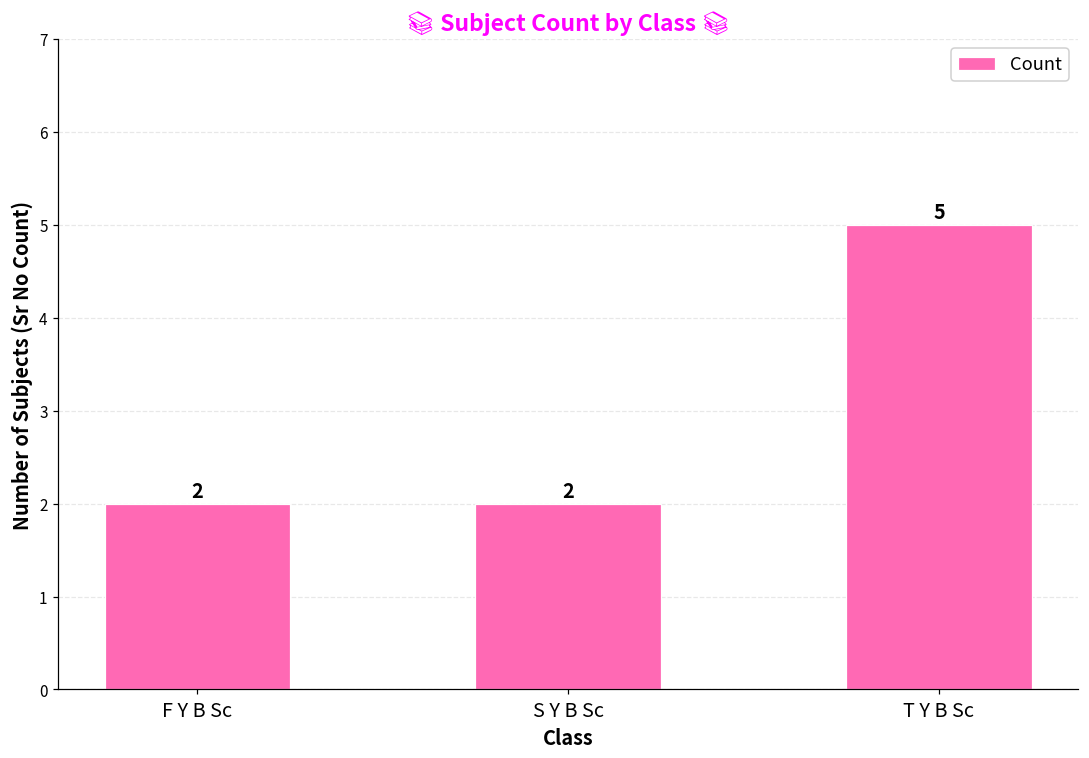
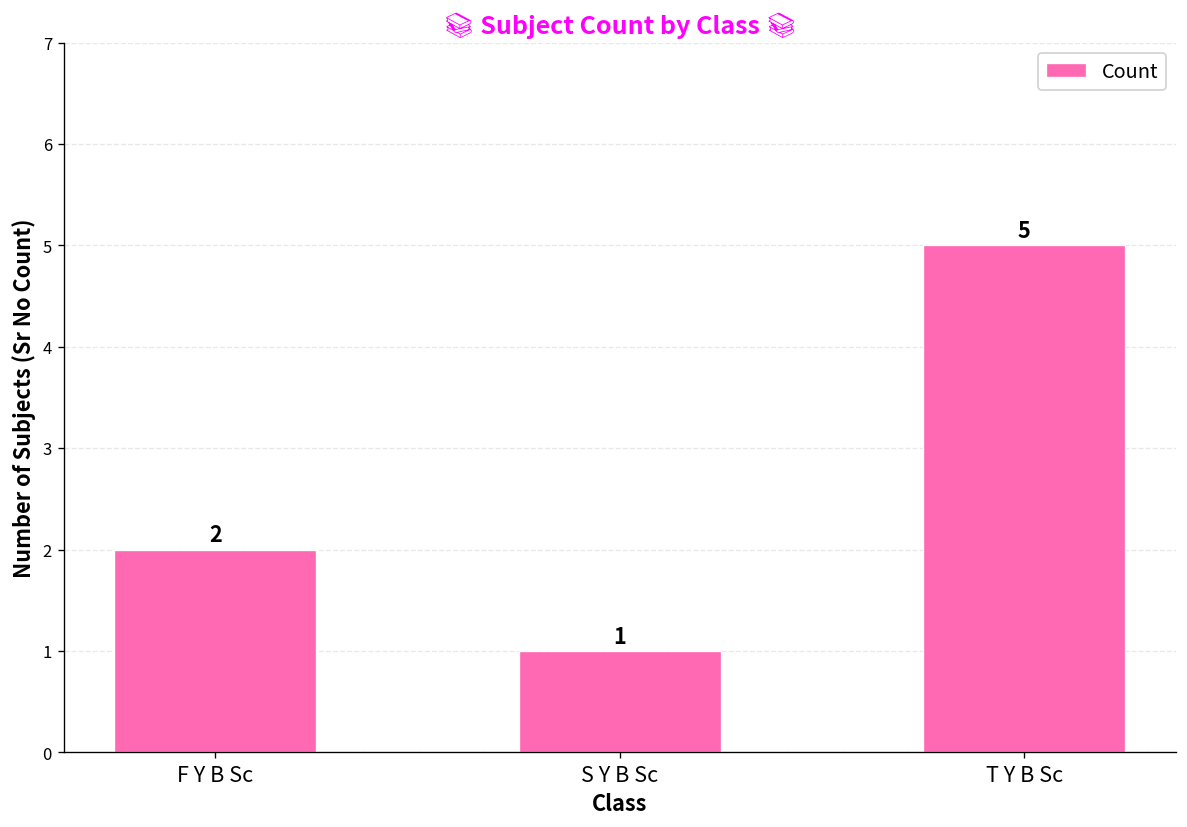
  {
    "F Y B Sc": 2,
-   "S Y B Sc": 2,
+   "S Y B Sc": 1,
    "T Y B Sc": 5
  }
